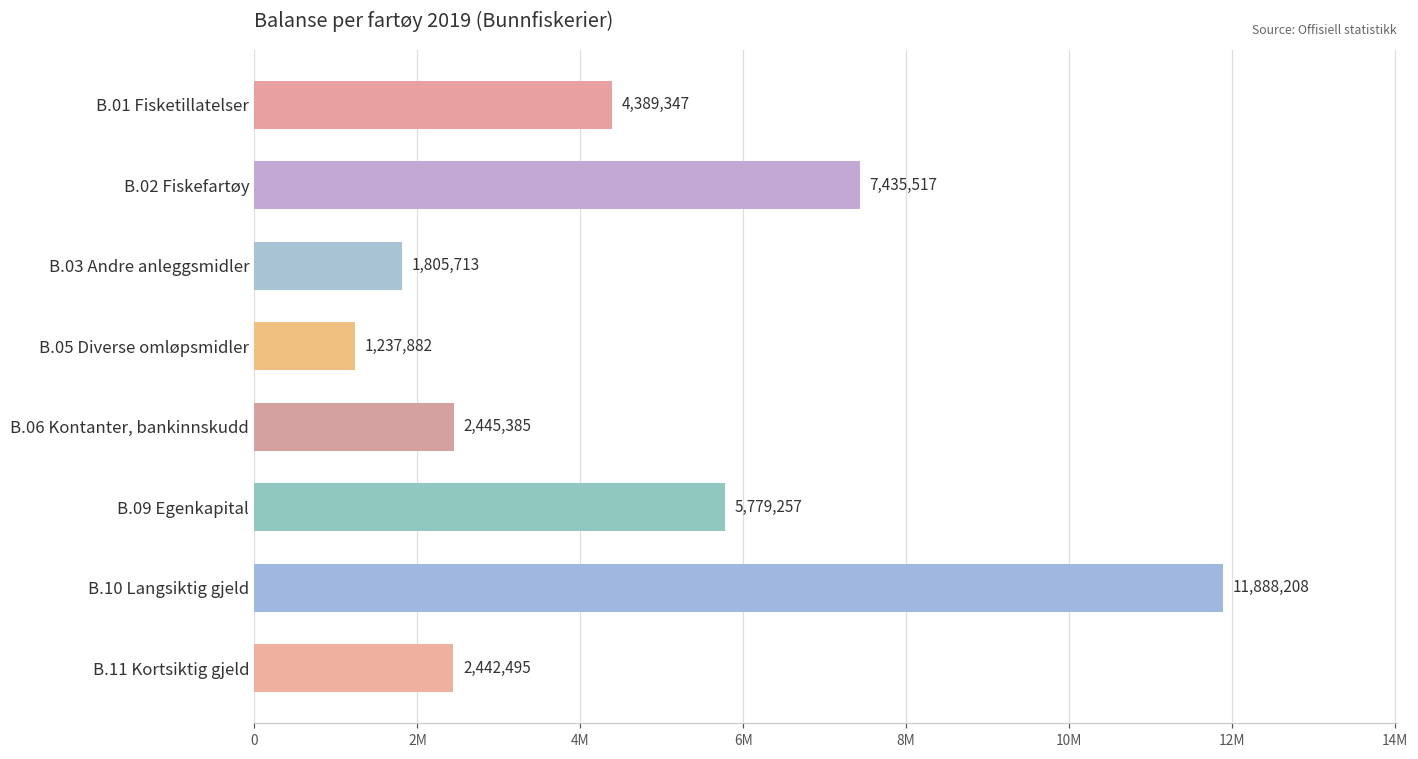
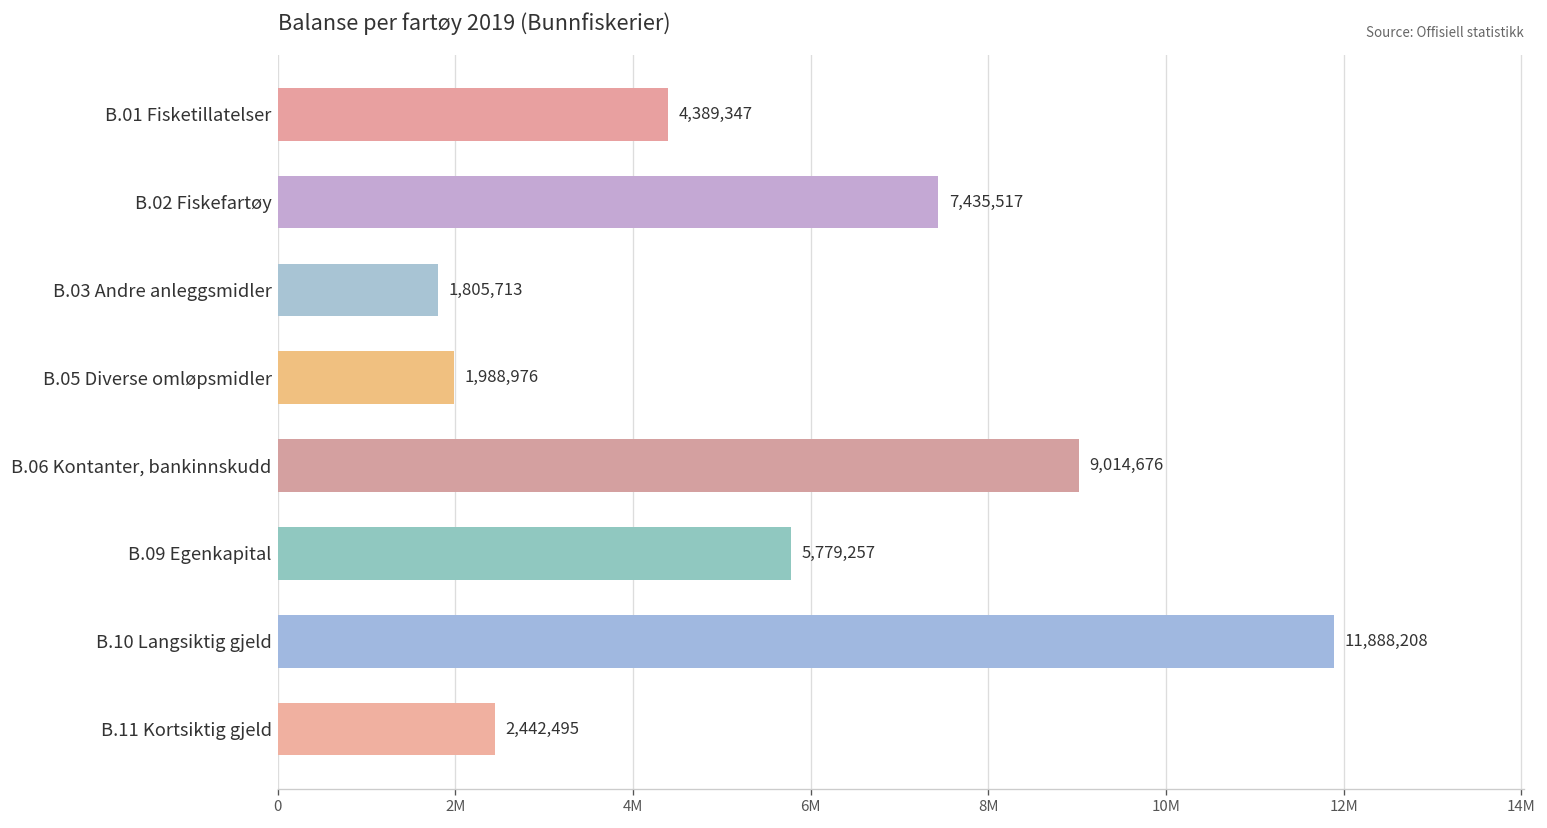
  {
    "B.01 Fisketillatelser": "4,389,347",
    "B.02 Fiskefartøy": "7,435,517",
    "B.03 Andre anleggsmidler": "1,805,713",
-   "B.05 Diverse omløpsmidler": "1,237,882",
-   "B.06 Kontanter, bankinnskudd": "2,445,385",
+   "B.05 Diverse omløpsmidler": "1,988,976",
+   "B.06 Kontanter, bankinnskudd": "9,014,676",
    "B.09 Egenkapital": "5,779,257",
    "B.10 Langsiktig gjeld": "11,888,208",
    "B.11 Kortsiktig gjeld": "2,442,495"
  }
